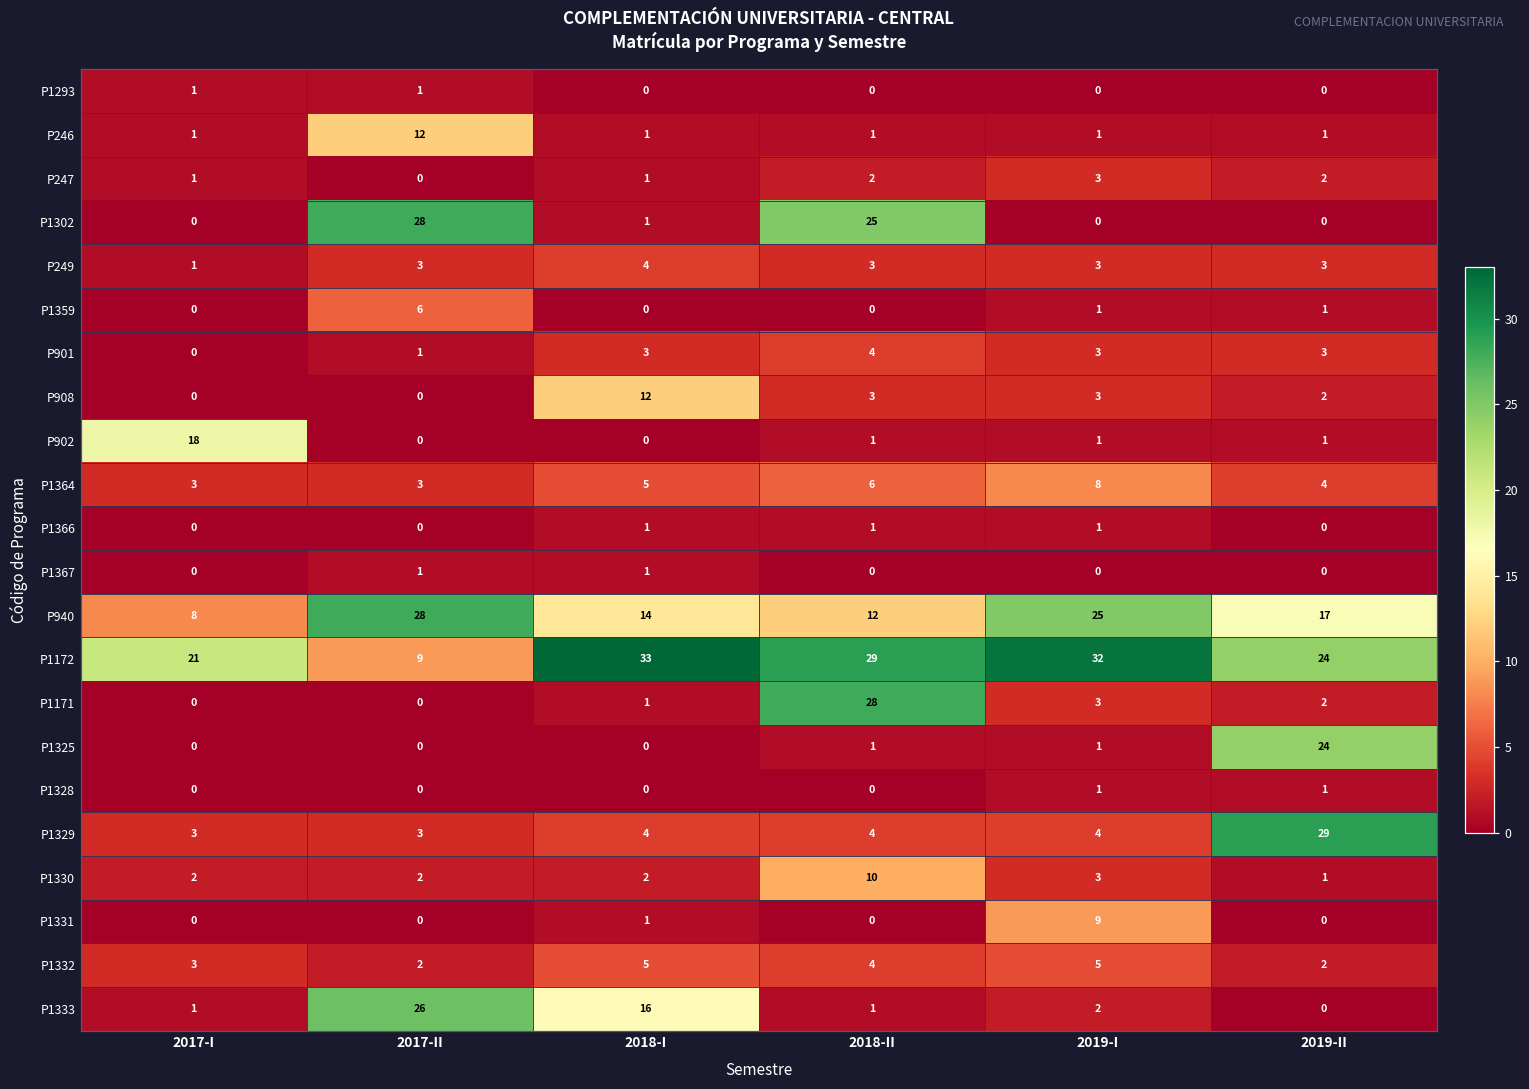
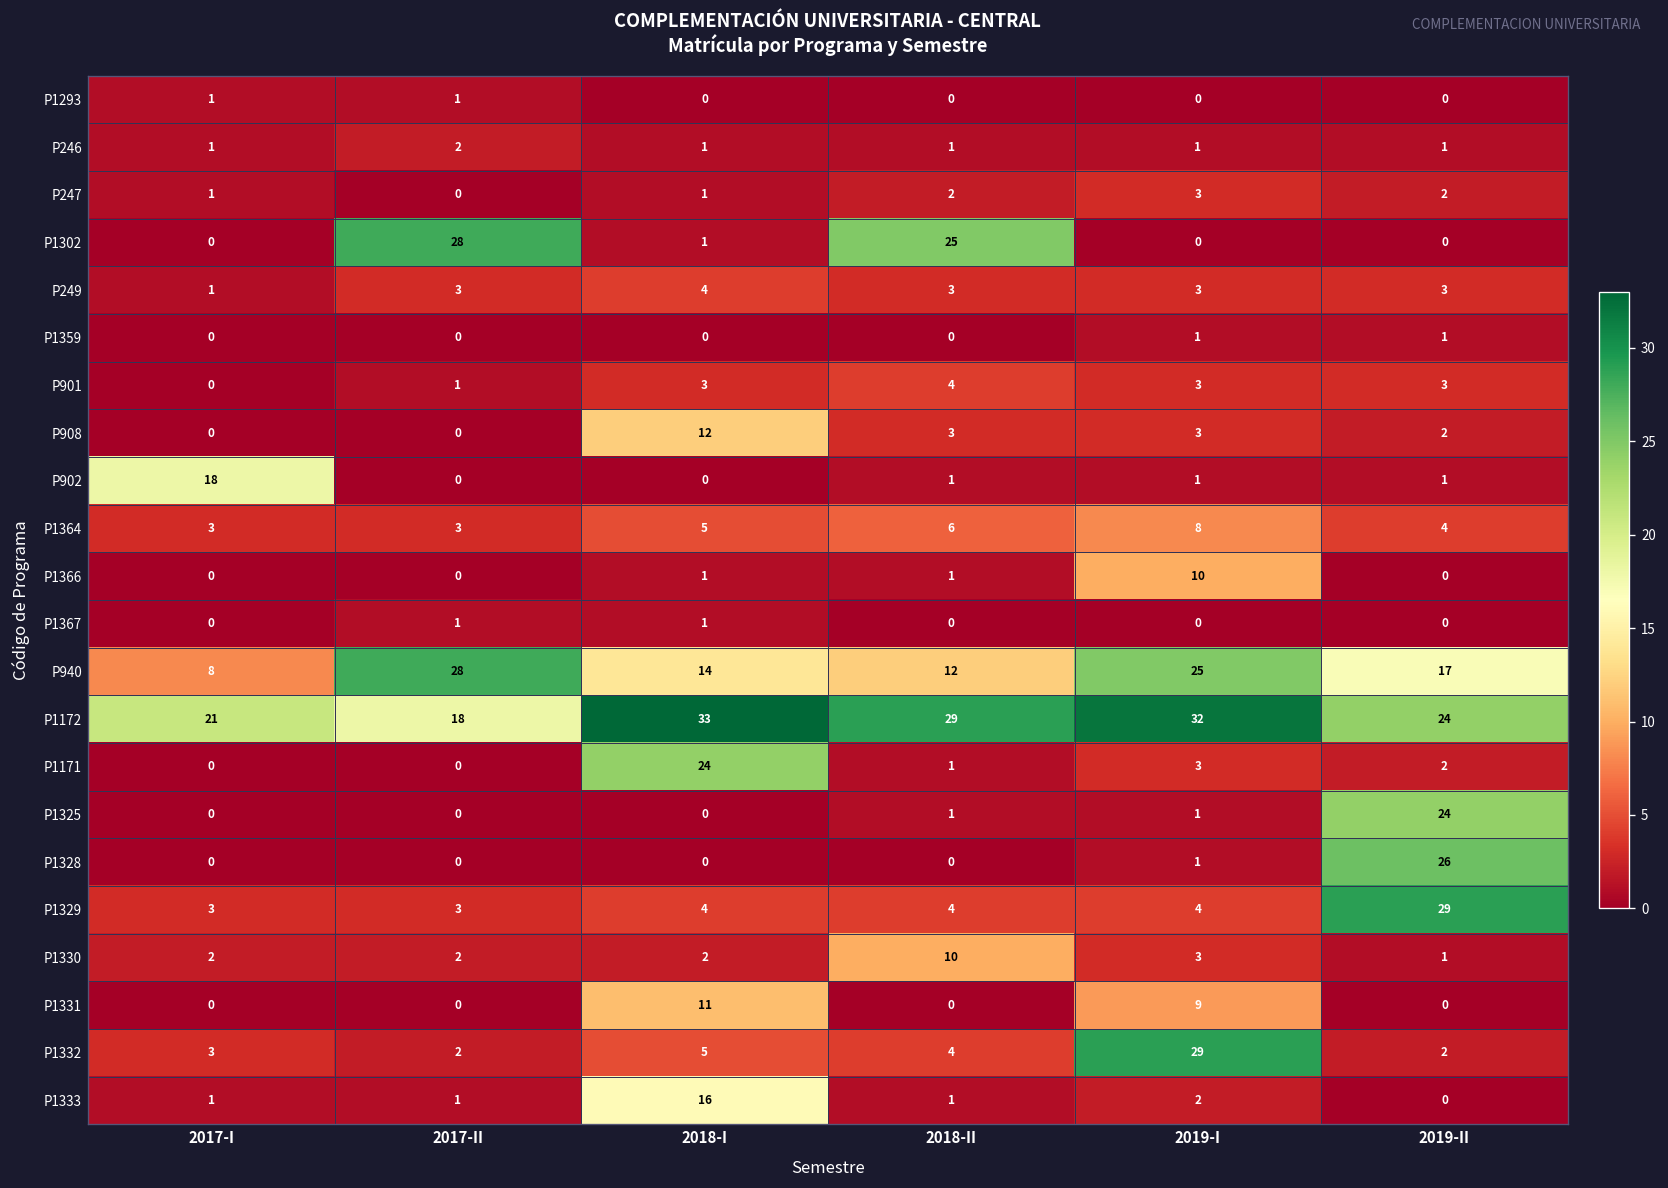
  {
    "P1293": {
      "2017-I": 1,
      "2017-II": 1,
      "2018-I": 0,
      "2018-II": 0,
      "2019-I": 0,
      "2019-II": 0
    },
    "P246": {
      "2017-I": 1,
-     "2017-II": 12,
+     "2017-II": 2,
      "2018-I": 1,
      "2018-II": 1,
      "2019-I": 1,
      "2019-II": 1
    },
    "P247": {
      "2017-I": 1,
      "2017-II": 0,
      "2018-I": 1,
      "2018-II": 2,
      "2019-I": 3,
      "2019-II": 2
    },
    "P1302": {
      "2017-I": 0,
      "2017-II": 28,
      "2018-I": 1,
      "2018-II": 25,
      "2019-I": 0,
      "2019-II": 0
    },
    "P249": {
      "2017-I": 1,
      "2017-II": 3,
      "2018-I": 4,
      "2018-II": 3,
      "2019-I": 3,
      "2019-II": 3
    },
    "P1359": {
      "2017-I": 0,
-     "2017-II": 6,
+     "2017-II": 0,
      "2018-I": 0,
      "2018-II": 0,
      "2019-I": 1,
      "2019-II": 1
    },
    "P901": {
      "2017-I": 0,
      "2017-II": 1,
      "2018-I": 3,
      "2018-II": 4,
      "2019-I": 3,
      "2019-II": 3
    },
    "P908": {
      "2017-I": 0,
      "2017-II": 0,
      "2018-I": 12,
      "2018-II": 3,
      "2019-I": 3,
      "2019-II": 2
    },
    "P902": {
      "2017-I": 18,
      "2017-II": 0,
      "2018-I": 0,
      "2018-II": 1,
      "2019-I": 1,
      "2019-II": 1
    },
    "P1364": {
      "2017-I": 3,
      "2017-II": 3,
      "2018-I": 5,
      "2018-II": 6,
      "2019-I": 8,
      "2019-II": 4
    },
    "P1366": {
      "2017-I": 0,
      "2017-II": 0,
      "2018-I": 1,
      "2018-II": 1,
-     "2019-I": 1,
+     "2019-I": 10,
      "2019-II": 0
    },
    "P1367": {
      "2017-I": 0,
      "2017-II": 1,
      "2018-I": 1,
      "2018-II": 0,
      "2019-I": 0,
      "2019-II": 0
    },
    "P940": {
      "2017-I": 8,
      "2017-II": 28,
      "2018-I": 14,
      "2018-II": 12,
      "2019-I": 25,
      "2019-II": 17
    },
    "P1172": {
      "2017-I": 21,
-     "2017-II": 9,
+     "2017-II": 18,
      "2018-I": 33,
      "2018-II": 29,
      "2019-I": 32,
      "2019-II": 24
    },
    "P1171": {
      "2017-I": 0,
      "2017-II": 0,
-     "2018-I": 1,
-     "2018-II": 28,
+     "2018-I": 24,
+     "2018-II": 1,
      "2019-I": 3,
      "2019-II": 2
    },
    "P1325": {
      "2017-I": 0,
      "2017-II": 0,
      "2018-I": 0,
      "2018-II": 1,
      "2019-I": 1,
      "2019-II": 24
    },
    "P1328": {
      "2017-I": 0,
      "2017-II": 0,
      "2018-I": 0,
      "2018-II": 0,
      "2019-I": 1,
-     "2019-II": 1
+     "2019-II": 26
    },
    "P1329": {
      "2017-I": 3,
      "2017-II": 3,
      "2018-I": 4,
      "2018-II": 4,
      "2019-I": 4,
      "2019-II": 29
    },
    "P1330": {
      "2017-I": 2,
      "2017-II": 2,
      "2018-I": 2,
      "2018-II": 10,
      "2019-I": 3,
      "2019-II": 1
    },
    "P1331": {
      "2017-I": 0,
      "2017-II": 0,
-     "2018-I": 1,
+     "2018-I": 11,
      "2018-II": 0,
      "2019-I": 9,
      "2019-II": 0
    },
    "P1332": {
      "2017-I": 3,
      "2017-II": 2,
      "2018-I": 5,
      "2018-II": 4,
-     "2019-I": 5,
+     "2019-I": 29,
      "2019-II": 2
    },
    "P1333": {
      "2017-I": 1,
-     "2017-II": 26,
+     "2017-II": 1,
      "2018-I": 16,
      "2018-II": 1,
      "2019-I": 2,
      "2019-II": 0
    }
  }
